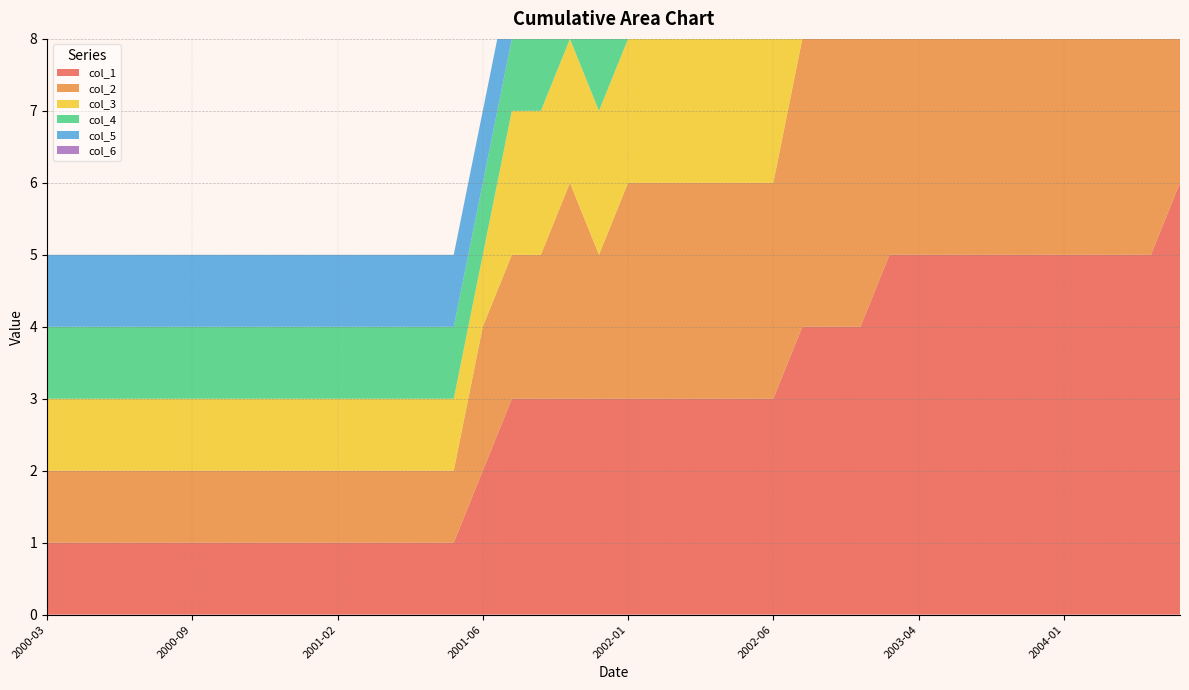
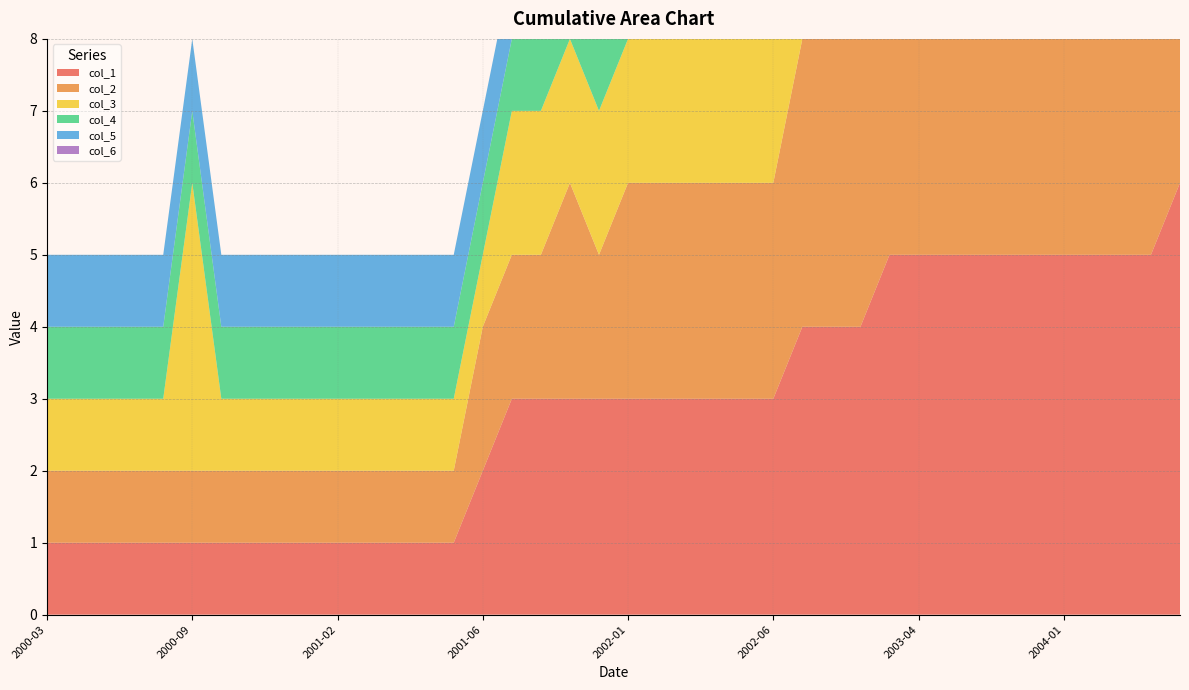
  {
    "col_3": {
-     "2000-09": 1,
+     "2000-09": 4,
      "2001-02": 1,
      "2001-06": 1,
      "2002-01": 2,
      "2002-06": 2
    },
    "col_4": {
      "2000-09": 1,
      "2001-02": 1,
      "2001-06": 1
    }
  }
